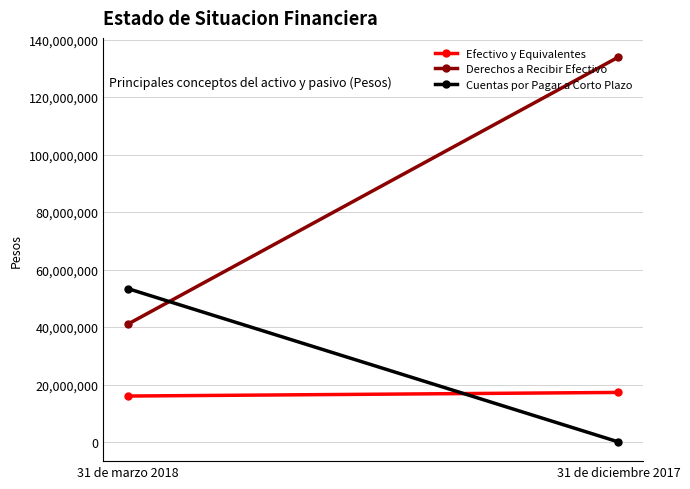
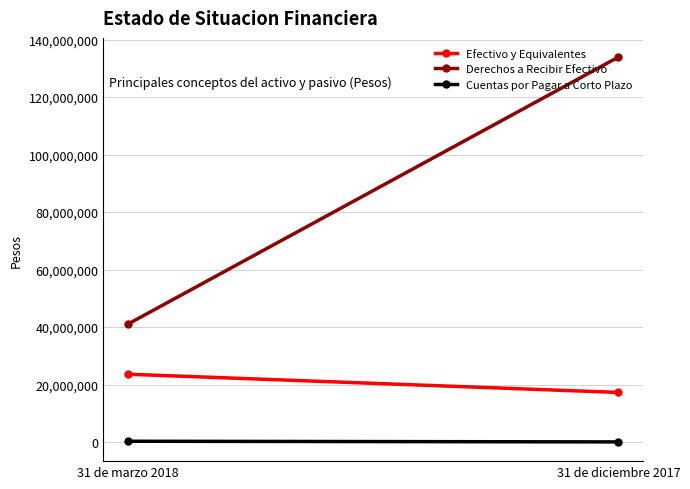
  {
    "Efectivo y Equivalentes": {
-     "31 de marzo 2018": "16,000,000",
+     "31 de marzo 2018": "24,000,000",
      "31 de diciembre 2017": "17,000,000"
    },
    "Derechos a Recibir Efectivo": {
      "31 de marzo 2018": "41,000,000",
      "31 de diciembre 2017": "134,000,000"
    },
    "Cuentas por Pagar a Corto Plazo": {
-     "31 de marzo 2018": "53,000,000",
+     "31 de marzo 2018": "0",
      "31 de diciembre 2017": "0"
    }
  }
